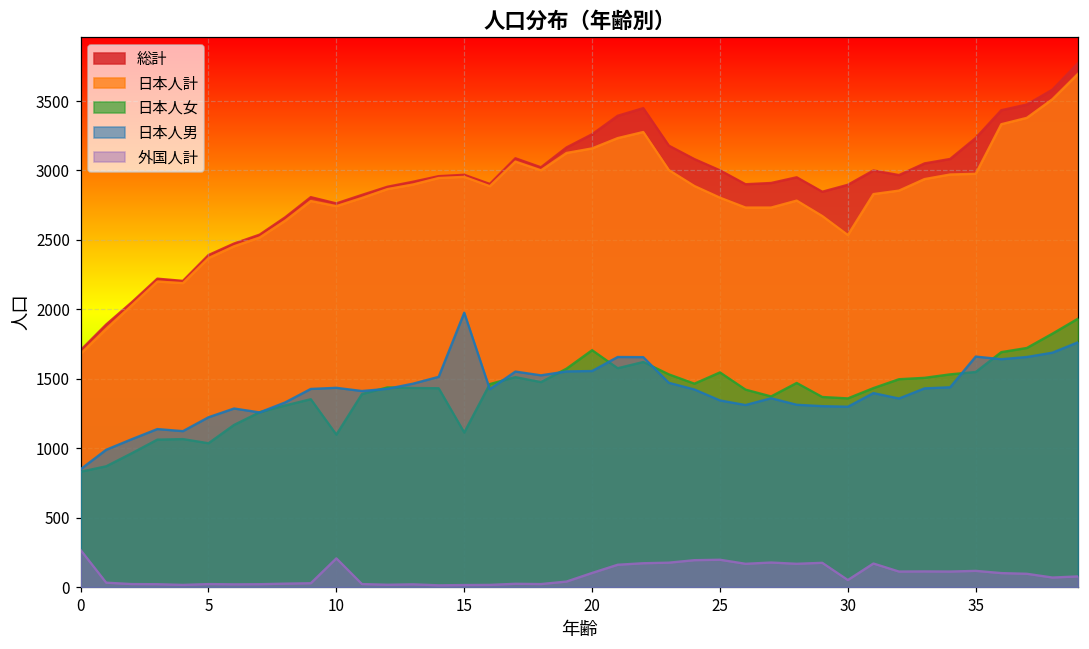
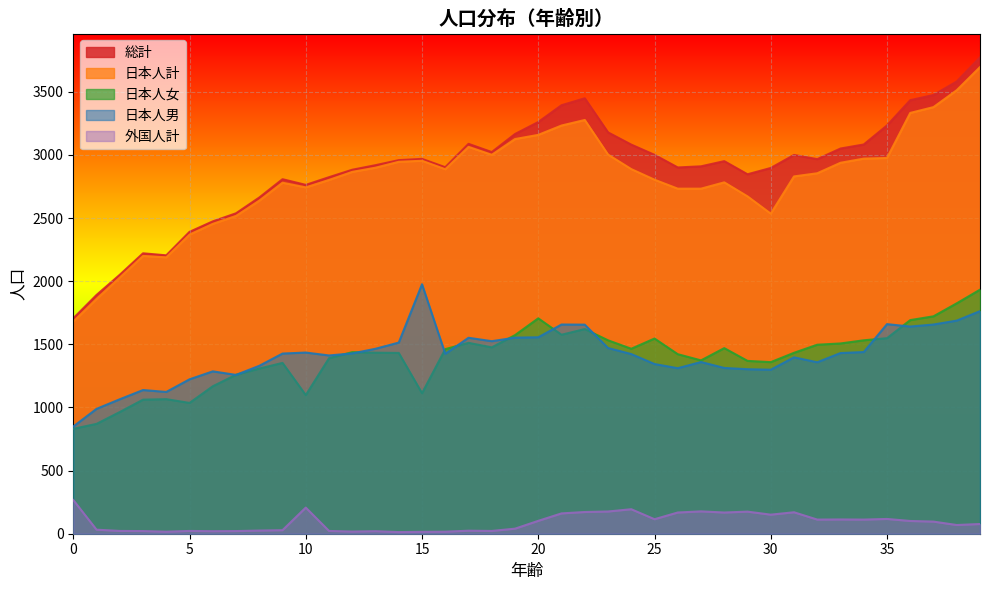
  {
    "総計": {
      "0": 1710,
      "5": 2390,
      "20": 3260,
      "25": 3000,
      "30": 2900,
      "35": 3230
    },
    "日本人計": {
      "0": 1680,
      "5": 2370,
      "20": 3160,
      "25": 2800,
      "30": 2540,
      "35": 2980
    },
    "日本人女": {
      "5": 1040,
      "10": 1100,
      "15": 1110,
      "20": 1710,
      "25": 1550,
      "30": 1360,
      "35": 1550
    },
    "日本人男": {
      "5": 1220,
      "10": 1440,
      "15": 1980,
      "20": 1560,
      "25": 1340,
      "30": 1300,
      "35": 1660
    },
    "外国人計": {
      "0": 270,
      "5": 20,
      "10": 210,
      "15": 20,
      "20": 100,
-     "25": 200,
-     "30": 50,
+     "25": 120,
+     "30": 150,
      "35": 120
    }
  }
